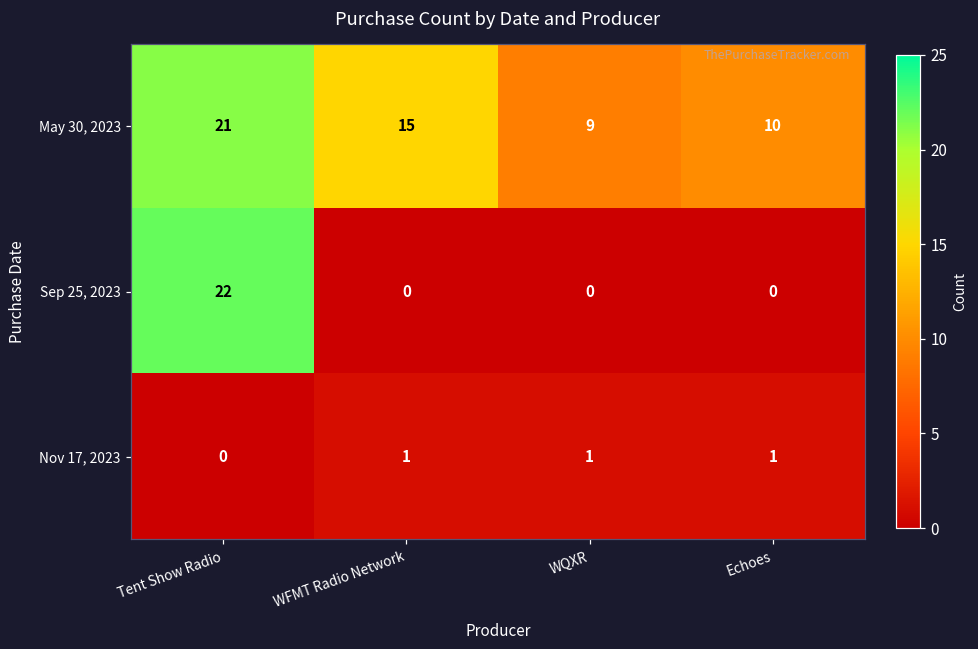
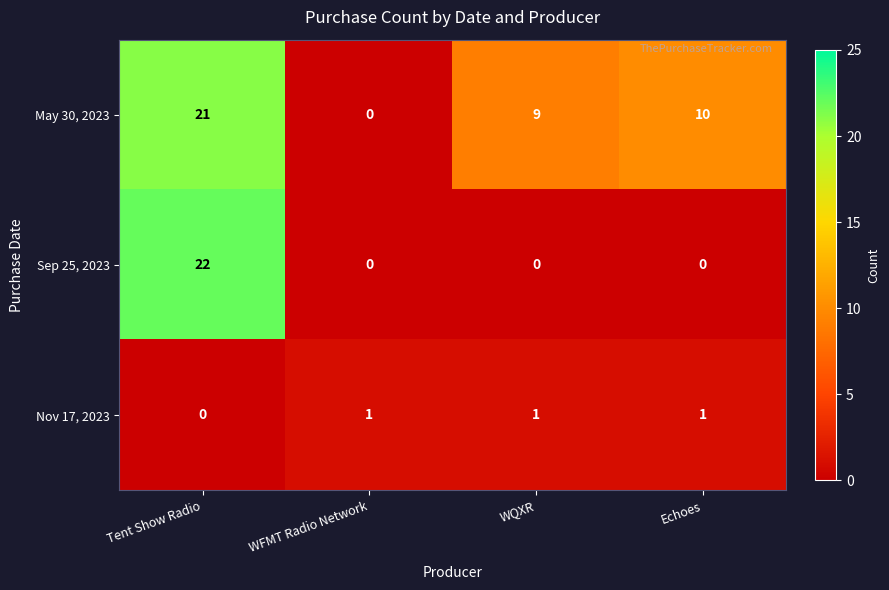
  {
    "May 30, 2023": {
      "Tent Show Radio": 21,
-     "WFMT Radio Network": 15,
+     "WFMT Radio Network": 0,
      "WQXR": 9
    },
    "Sep 25, 2023": {
      "Tent Show Radio": 22,
      "WFMT Radio Network": 0,
      "WQXR": 0,
      "Echoes": 0
    },
    "Nov 17, 2023": {
      "Tent Show Radio": 0,
      "WFMT Radio Network": 1,
      "WQXR": 1,
      "Echoes": 1
    }
  }
